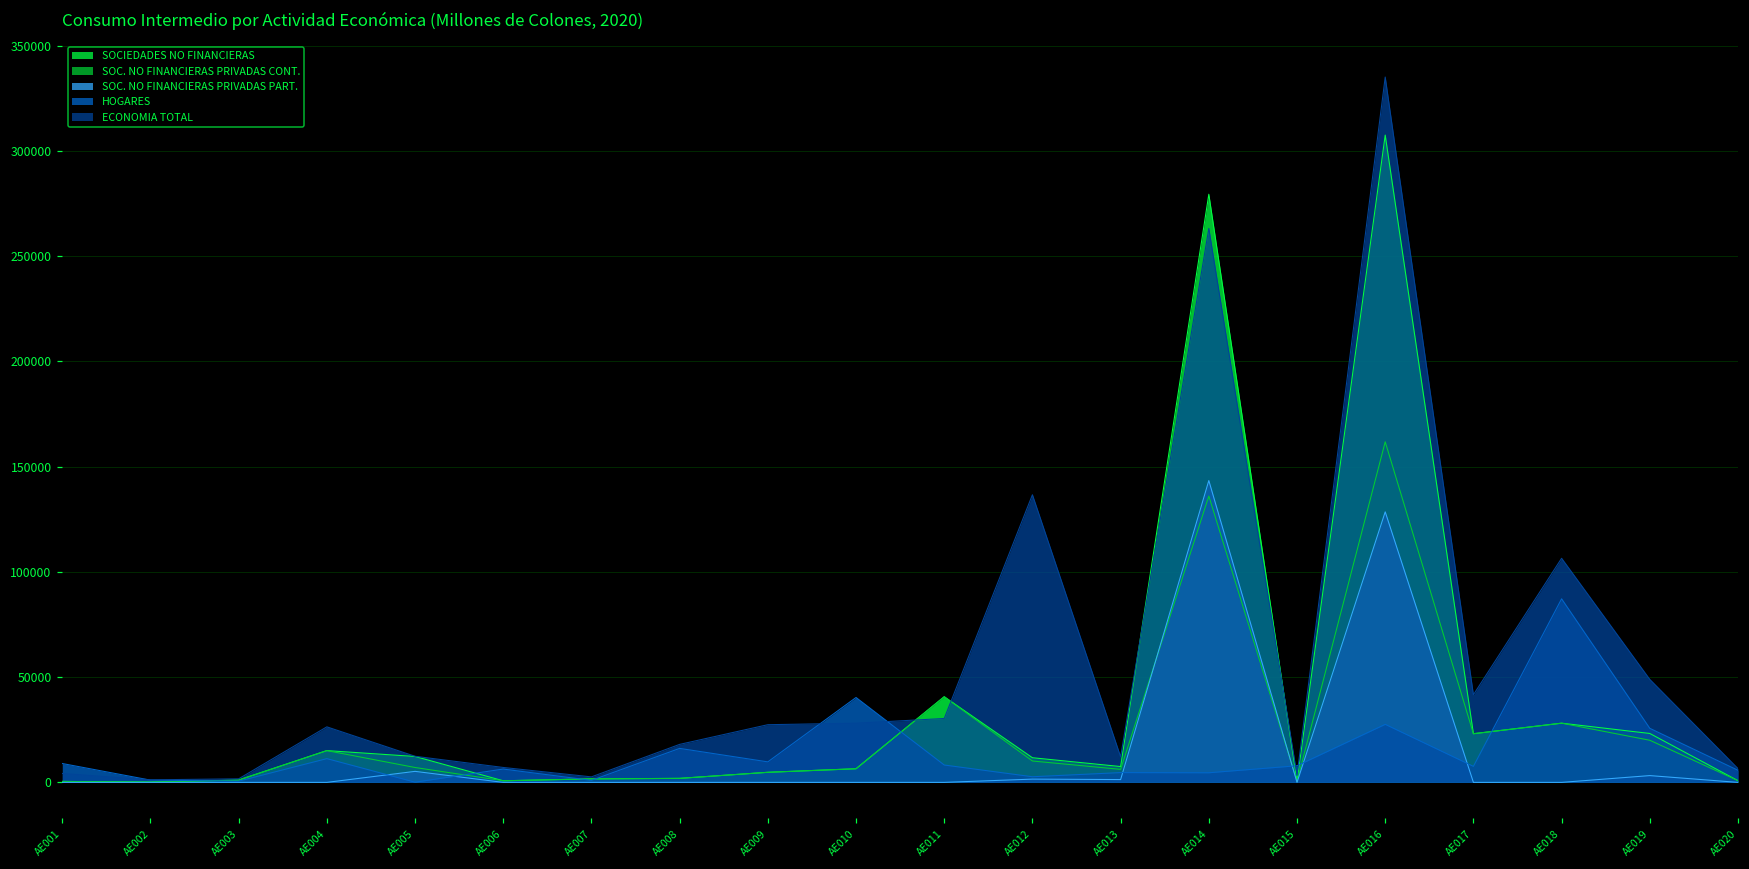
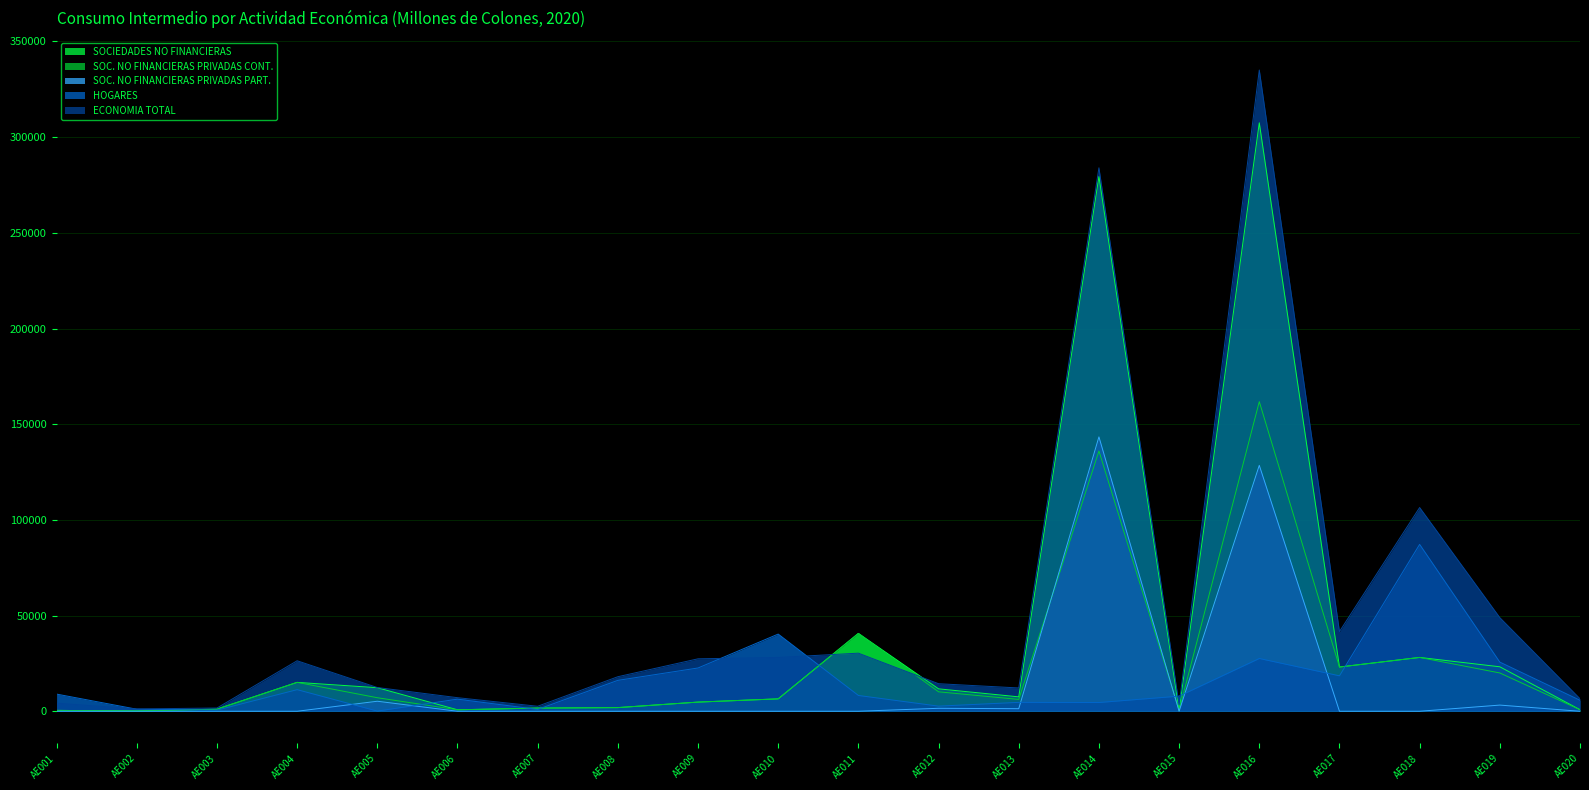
  {
    "SOC. NO FINANCIERAS PRIVADAS PART.": {
      "AE004": 0,
      "AE005": 5000,
      "AE008": 0,
      "AE009": 0,
      "AE010": 0,
      "AE011": 0,
      "AE013": 1000,
      "AE014": 143000,
      "AE016": 129000,
      "AE017": 0,
      "AE018": 0,
      "AE019": 3000
    },
    "HOGARES": {
      "AE001": 9000,
      "AE004": 11000,
      "AE005": 0,
      "AE008": 16000,
-     "AE009": 10000,
+     "AE009": 23000,
      "AE010": 40000,
      "AE011": 8000,
      "AE013": 5000,
      "AE014": 5000,
      "AE015": 8000,
      "AE016": 28000,
-     "AE017": 8000,
+     "AE017": 19000,
      "AE018": 87000,
      "AE019": 26000
    },
    "ECONOMIA TOTAL": {
      "AE001": 4000,
      "AE004": 26000,
      "AE008": 18000,
      "AE009": 27000,
      "AE010": 28000,
      "AE011": 30000,
-     "AE012": 137000,
+     "AE012": 14000,
      "AE013": 12000,
-     "AE014": 263000,
+     "AE014": 284000,
      "AE015": 3000,
      "AE016": 335000,
      "AE017": 42000,
      "AE018": 106000,
      "AE019": 49000
    }
  }
